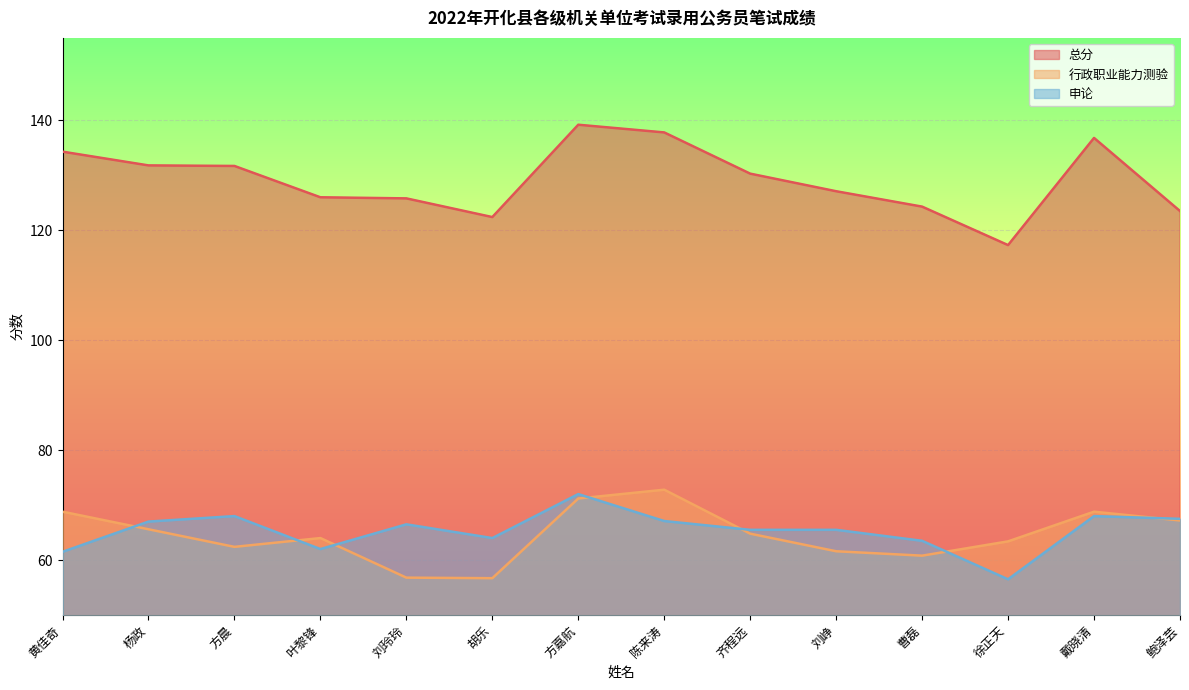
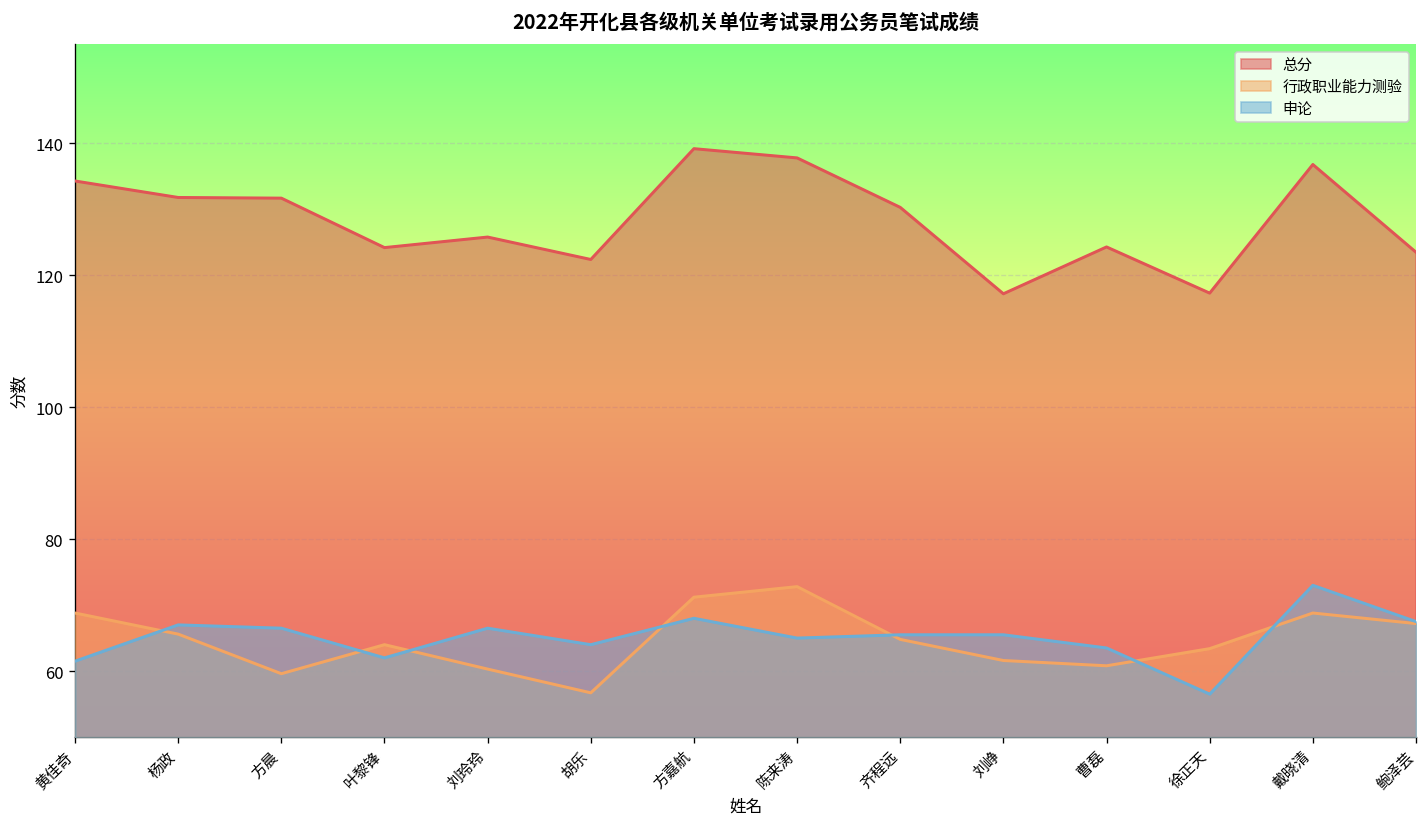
  {
    "总分": {
      "黄佳奇": 134,
      "杨政": 132,
      "方晨": 132,
-     "叶黎锋": 126,
+     "叶黎锋": 124,
      "刘玲玲": 126,
      "胡乐": 122,
      "方嘉航": 139,
      "陈来涛": 138,
      "齐程远": 130,
-     "刘峥": 127,
+     "刘峥": 117,
      "曹磊": 124,
      "徐正天": 117,
      "戴晓清": 137,
      "鲍泽芸": 124
    },
    "行政职业能力测验": {
      "黄佳奇": 69,
      "杨政": 66,
-     "方晨": 62,
+     "方晨": 60,
      "叶黎锋": 64,
-     "刘玲玲": 57,
+     "刘玲玲": 60,
      "胡乐": 57,
      "方嘉航": 71,
      "陈来涛": 73,
      "齐程远": 65,
      "刘峥": 62,
      "曹磊": 61,
      "徐正天": 63,
      "戴晓清": 69
    },
    "申论": {
      "黄佳奇": 62,
      "杨政": 67,
-     "方晨": 68,
+     "方晨": 67,
      "叶黎锋": 62,
      "刘玲玲": 67,
      "胡乐": 64,
-     "方嘉航": 72,
-     "陈来涛": 67,
+     "方嘉航": 68,
+     "陈来涛": 65,
      "齐程远": 66,
      "刘峥": 66,
      "曹磊": 64,
      "徐正天": 57,
-     "戴晓清": 68
+     "戴晓清": 73
    }
  }
